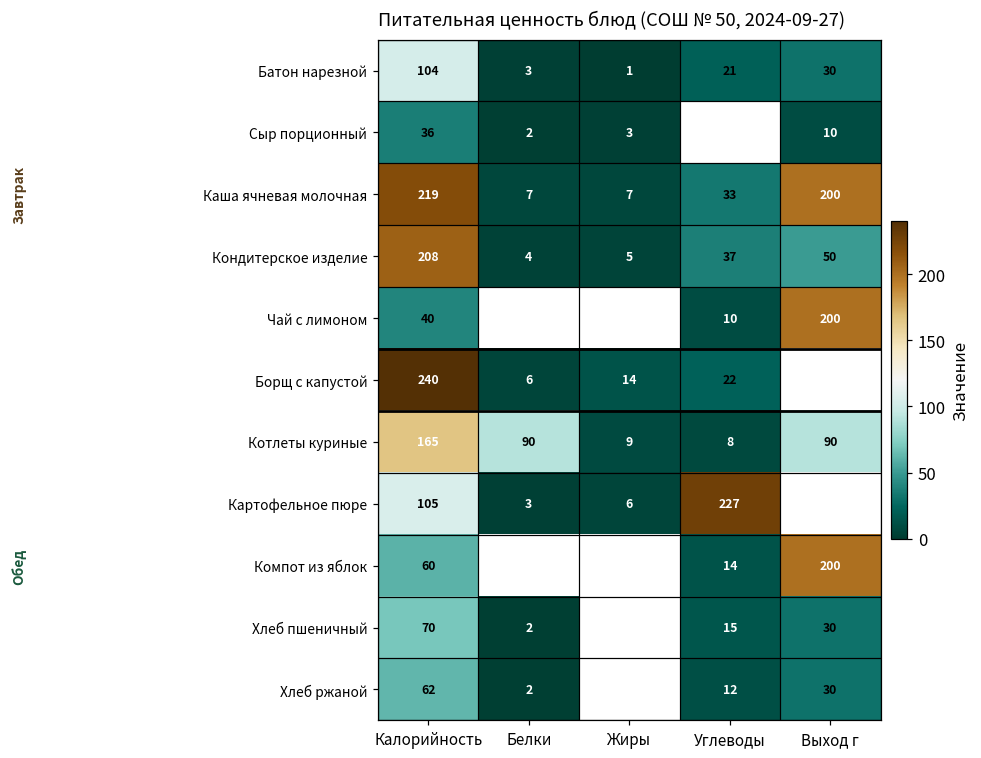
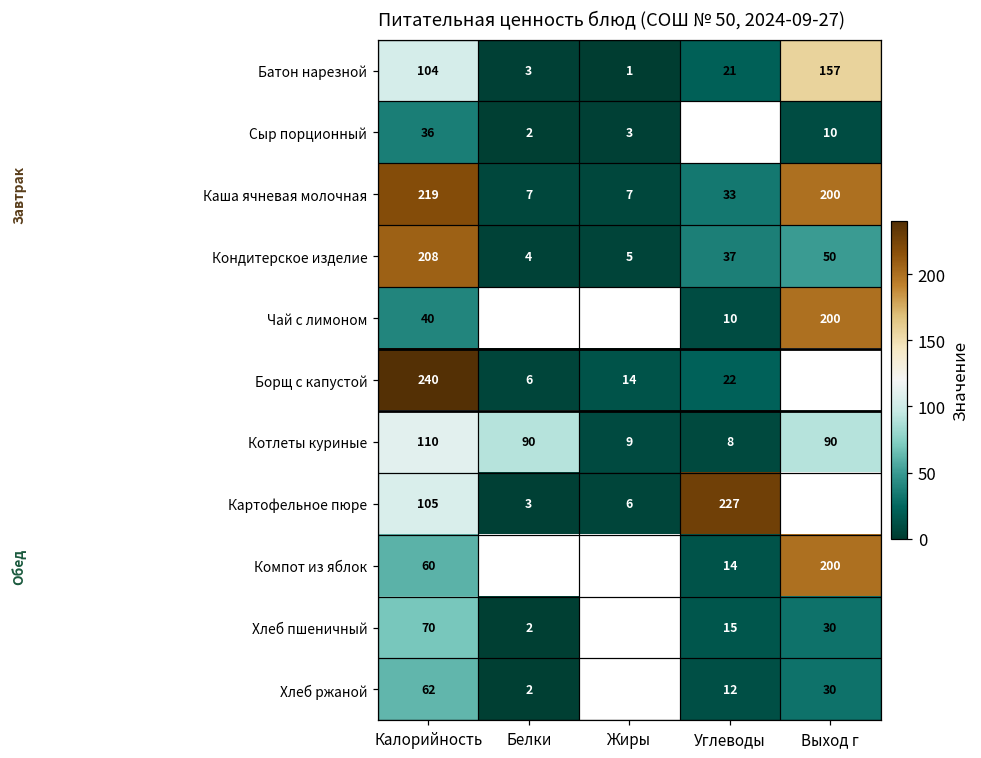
  {
    "Батон нарезной": {
      "Калорийность": 104,
      "Белки": 3,
      "Жиры": 1,
      "Углеводы": 21,
-     "Выход г": 30
+     "Выход г": 157
    },
    "Сыр порционный": {
      "Калорийность": 36,
      "Белки": 2,
      "Жиры": 3,
      "Выход г": 10
    },
    "Каша ячневая молочная": {
      "Калорийность": 219,
      "Белки": 7,
      "Жиры": 7,
      "Углеводы": 33,
      "Выход г": 200
    },
    "Кондитерское изделие": {
      "Калорийность": 208,
      "Белки": 4,
      "Жиры": 5,
      "Углеводы": 37,
      "Выход г": 50
    },
    "Чай с лимоном": {
      "Калорийность": 40,
      "Углеводы": 10,
      "Выход г": 200
    },
    "Борщ с капустой": {
      "Калорийность": 240,
      "Белки": 6,
      "Жиры": 14,
      "Углеводы": 22
    },
    "Котлеты куриные": {
-     "Калорийность": 165,
+     "Калорийность": 110,
      "Белки": 90,
      "Жиры": 9,
      "Углеводы": 8,
      "Выход г": 90
    },
    "Картофельное пюре": {
      "Калорийность": 105,
      "Белки": 3,
      "Жиры": 6,
      "Углеводы": 227
    },
    "Компот из яблок": {
      "Калорийность": 60,
      "Углеводы": 14,
      "Выход г": 200
    },
    "Хлеб пшеничный": {
      "Калорийность": 70,
      "Белки": 2,
      "Углеводы": 15,
      "Выход г": 30
    },
    "Хлеб ржаной": {
      "Калорийность": 62,
      "Белки": 2,
      "Углеводы": 12,
      "Выход г": 30
    }
  }
